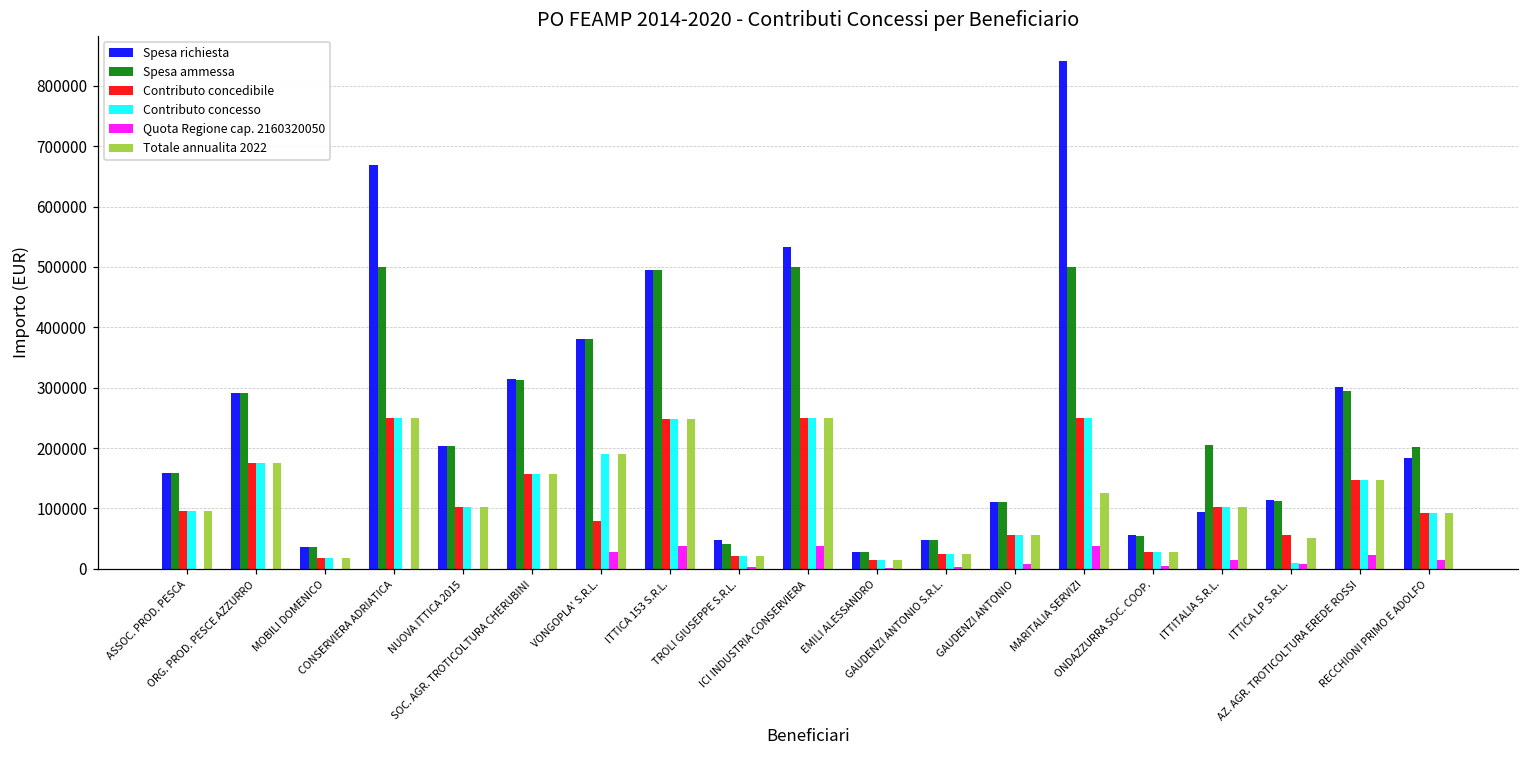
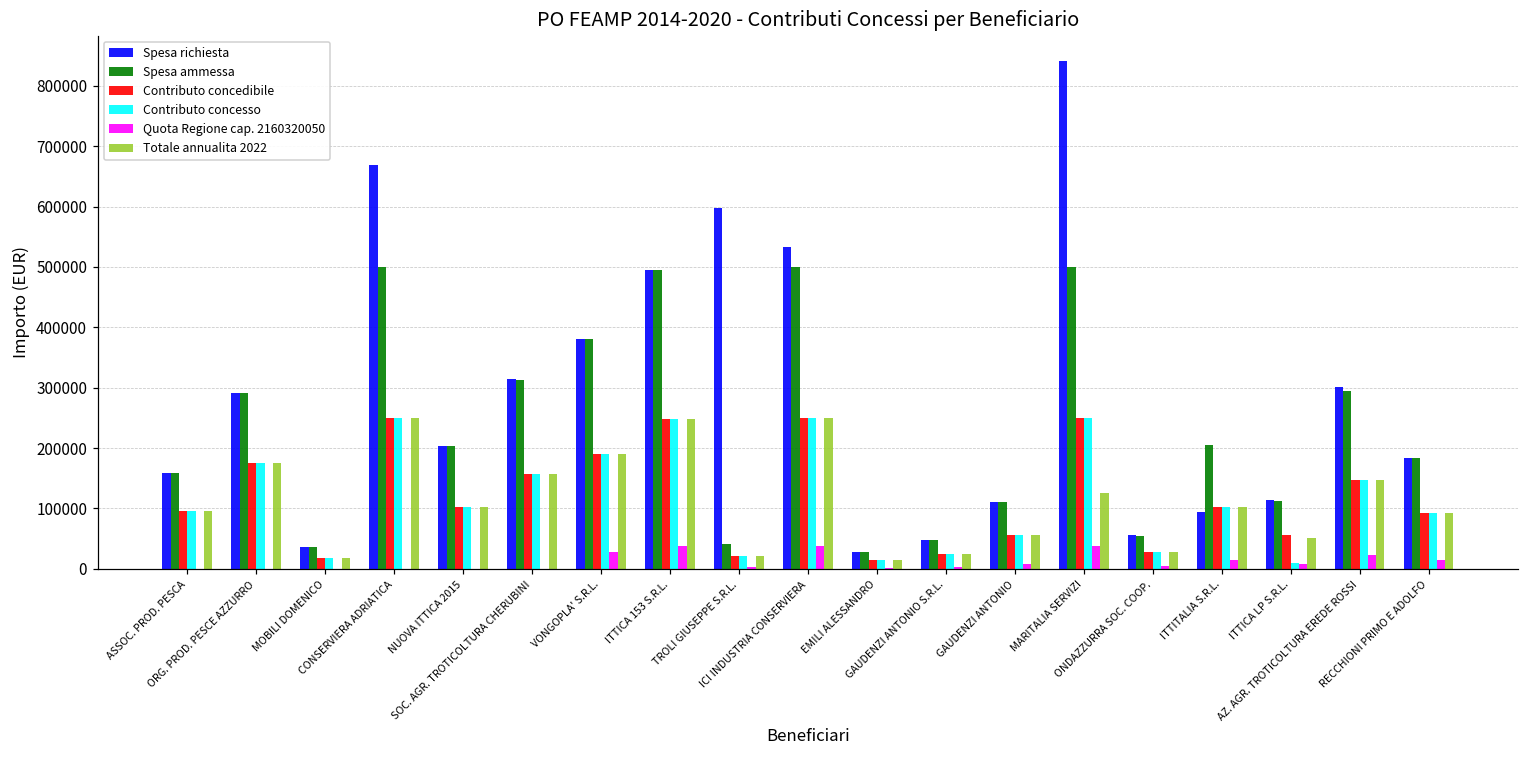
  {
    "Spesa richiesta": {
      "ASSOC. PROD. PESCA": 160000,
      "ORG. PROD. PESCE AZZURRO": 290000,
      "MOBILI DOMENICO": 40000,
      "CONSERVIERA ADRIATICA": 670000,
      "NUOVA ITTICA 2015": 200000,
      "SOC. AGR. TROTICOLTURA CHERUBINI": 310000,
      "VONGOPLA' S.R.L.": 380000,
      "ITTICA 153 S.R.L.": 500000,
-     "TROLI GIUSEPPE S.R.L.": 50000,
+     "TROLI GIUSEPPE S.R.L.": 600000,
      "ICI INDUSTRIA CONSERVIERA": 530000,
      "EMILI ALESSANDRO": 30000,
      "GAUDENZI ANTONIO S.R.L.": 50000,
      "GAUDENZI ANTONIO": 110000,
      "MARITALIA SERVIZI": 840000,
      "ONDAZZURRA SOC. COOP.": 60000,
      "ITTITALIA S.R.L.": 90000,
      "ITTICA LP S.R.L.": 110000,
      "AZ. AGR. TROTICOLTURA EREDE ROSSI": 300000,
      "RECCHIONI PRIMO E ADOLFO": 180000
    },
    "Spesa ammessa": {
      "ASSOC. PROD. PESCA": 160000,
      "ORG. PROD. PESCE AZZURRO": 290000,
      "MOBILI DOMENICO": 40000,
      "CONSERVIERA ADRIATICA": 500000,
      "NUOVA ITTICA 2015": 200000,
      "SOC. AGR. TROTICOLTURA CHERUBINI": 310000,
      "VONGOPLA' S.R.L.": 380000,
      "ITTICA 153 S.R.L.": 500000,
      "TROLI GIUSEPPE S.R.L.": 40000,
      "ICI INDUSTRIA CONSERVIERA": 500000,
      "EMILI ALESSANDRO": 30000,
      "GAUDENZI ANTONIO S.R.L.": 50000,
      "GAUDENZI ANTONIO": 110000,
      "MARITALIA SERVIZI": 500000,
      "ONDAZZURRA SOC. COOP.": 50000,
      "ITTITALIA S.R.L.": 200000,
      "ITTICA LP S.R.L.": 110000,
      "AZ. AGR. TROTICOLTURA EREDE ROSSI": 290000,
-     "RECCHIONI PRIMO E ADOLFO": 200000
+     "RECCHIONI PRIMO E ADOLFO": 180000
    },
    "Contributo concedibile": {
      "ASSOC. PROD. PESCA": 100000,
      "ORG. PROD. PESCE AZZURRO": 170000,
      "MOBILI DOMENICO": 20000,
      "CONSERVIERA ADRIATICA": 250000,
      "NUOVA ITTICA 2015": 100000,
      "SOC. AGR. TROTICOLTURA CHERUBINI": 160000,
-     "VONGOPLA' S.R.L.": 80000,
+     "VONGOPLA' S.R.L.": 190000,
      "ITTICA 153 S.R.L.": 250000,
      "TROLI GIUSEPPE S.R.L.": 20000,
      "ICI INDUSTRIA CONSERVIERA": 250000,
      "EMILI ALESSANDRO": 10000,
      "GAUDENZI ANTONIO S.R.L.": 20000,
      "GAUDENZI ANTONIO": 60000,
      "MARITALIA SERVIZI": 250000,
      "ONDAZZURRA SOC. COOP.": 30000,
      "ITTITALIA S.R.L.": 100000,
      "ITTICA LP S.R.L.": 60000,
      "AZ. AGR. TROTICOLTURA EREDE ROSSI": 150000,
      "RECCHIONI PRIMO E ADOLFO": 90000
    },
    "Contributo concesso": {
      "ASSOC. PROD. PESCA": 100000,
      "ORG. PROD. PESCE AZZURRO": 170000,
      "MOBILI DOMENICO": 20000,
      "CONSERVIERA ADRIATICA": 250000,
      "NUOVA ITTICA 2015": 100000,
      "SOC. AGR. TROTICOLTURA CHERUBINI": 160000,
      "VONGOPLA' S.R.L.": 190000,
      "ITTICA 153 S.R.L.": 250000,
      "TROLI GIUSEPPE S.R.L.": 20000,
      "ICI INDUSTRIA CONSERVIERA": 250000,
      "EMILI ALESSANDRO": 10000,
      "GAUDENZI ANTONIO S.R.L.": 20000,
      "GAUDENZI ANTONIO": 60000,
      "MARITALIA SERVIZI": 250000,
      "ONDAZZURRA SOC. COOP.": 30000,
      "ITTITALIA S.R.L.": 100000,
      "ITTICA LP S.R.L.": 10000,
      "AZ. AGR. TROTICOLTURA EREDE ROSSI": 150000,
      "RECCHIONI PRIMO E ADOLFO": 90000
    },
    "Quota Regione cap. 2160320050": {
      "ASSOC. PROD. PESCA": 0,
      "ORG. PROD. PESCE AZZURRO": 0,
      "MOBILI DOMENICO": 0,
      "CONSERVIERA ADRIATICA": 0,
      "NUOVA ITTICA 2015": 0,
      "SOC. AGR. TROTICOLTURA CHERUBINI": 0,
      "VONGOPLA' S.R.L.": 30000,
      "ITTICA 153 S.R.L.": 40000,
      "ICI INDUSTRIA CONSERVIERA": 40000,
      "GAUDENZI ANTONIO": 10000,
      "MARITALIA SERVIZI": 40000,
      "ITTITALIA S.R.L.": 20000,
      "ITTICA LP S.R.L.": 10000,
      "AZ. AGR. TROTICOLTURA EREDE ROSSI": 20000,
      "RECCHIONI PRIMO E ADOLFO": 10000
    },
    "Totale annualita 2022": {
      "ASSOC. PROD. PESCA": 100000,
      "ORG. PROD. PESCE AZZURRO": 170000,
      "MOBILI DOMENICO": 20000,
      "CONSERVIERA ADRIATICA": 250000,
      "NUOVA ITTICA 2015": 100000,
      "SOC. AGR. TROTICOLTURA CHERUBINI": 160000,
      "VONGOPLA' S.R.L.": 190000,
      "ITTICA 153 S.R.L.": 250000,
      "TROLI GIUSEPPE S.R.L.": 20000,
      "ICI INDUSTRIA CONSERVIERA": 250000,
      "EMILI ALESSANDRO": 10000,
      "GAUDENZI ANTONIO S.R.L.": 20000,
      "GAUDENZI ANTONIO": 60000,
      "MARITALIA SERVIZI": 130000,
      "ONDAZZURRA SOC. COOP.": 30000,
      "ITTITALIA S.R.L.": 100000,
      "ITTICA LP S.R.L.": 50000,
      "AZ. AGR. TROTICOLTURA EREDE ROSSI": 150000,
      "RECCHIONI PRIMO E ADOLFO": 90000
    }
  }
